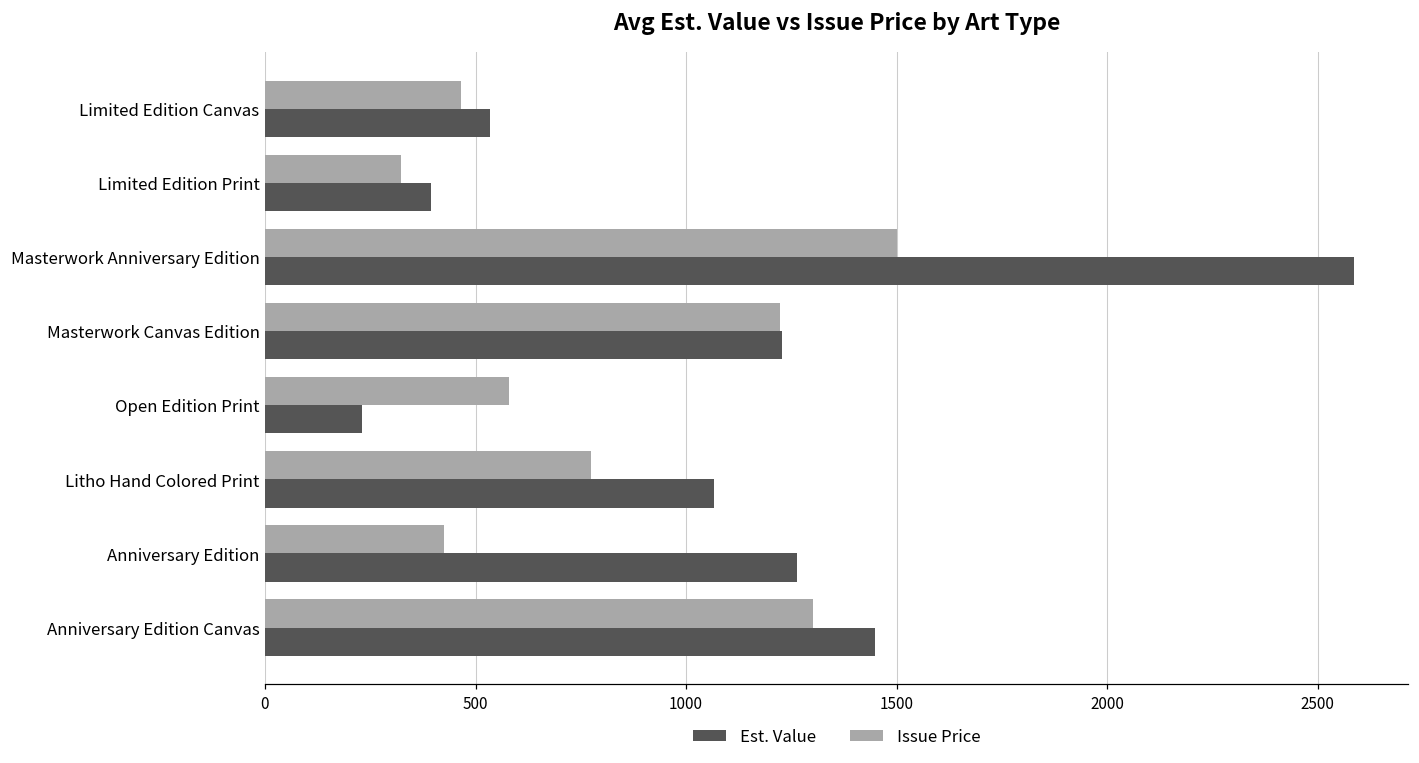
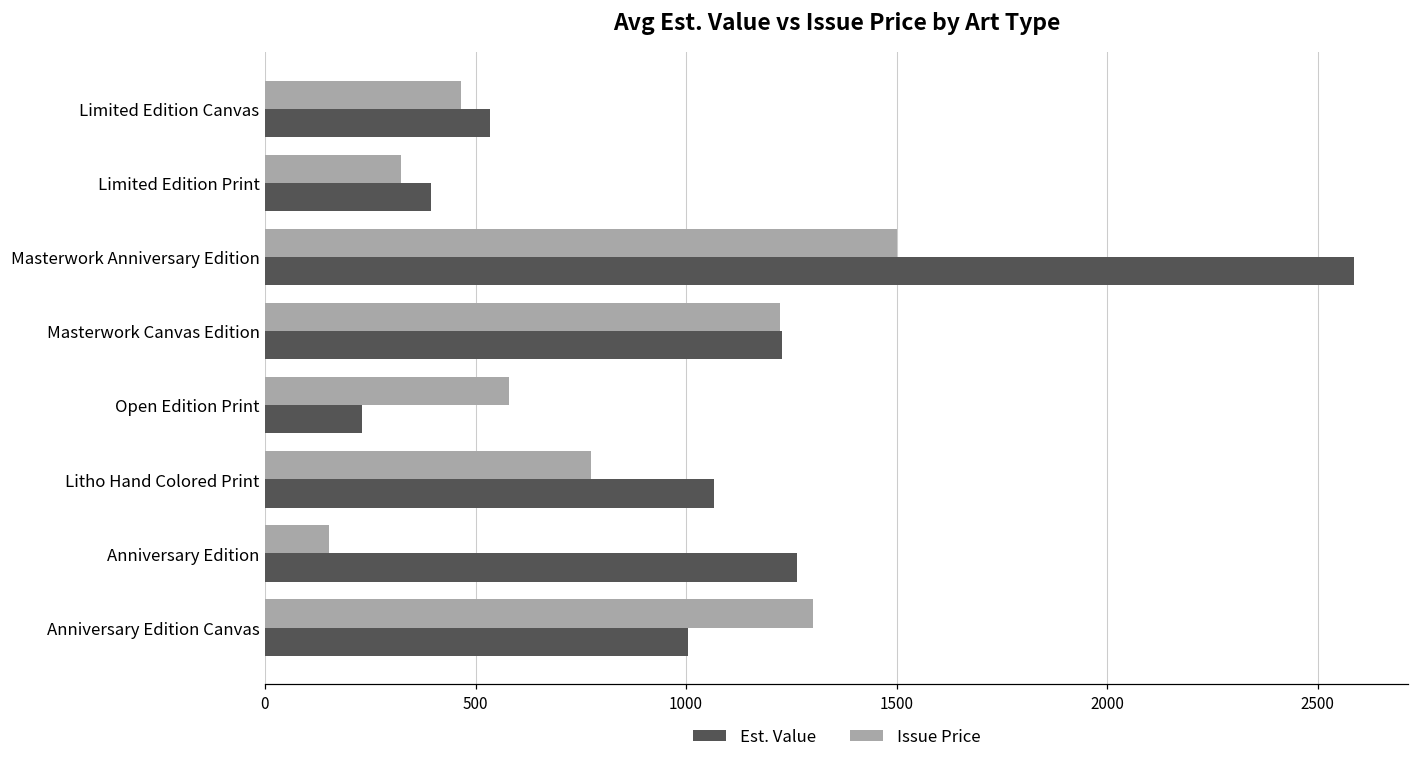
  {
    "Est. Value": {
      "Limited Edition Canvas": 530,
      "Limited Edition Print": 390,
      "Masterwork Anniversary Edition": 2590,
      "Masterwork Canvas Edition": 1230,
      "Open Edition Print": 230,
      "Litho Hand Colored Print": 1070,
      "Anniversary Edition": 1260,
-     "Anniversary Edition Canvas": 1450
+     "Anniversary Edition Canvas": 1000
    },
    "Issue Price": {
      "Limited Edition Canvas": 470,
      "Limited Edition Print": 320,
      "Masterwork Anniversary Edition": 1500,
      "Masterwork Canvas Edition": 1220,
      "Open Edition Print": 580,
      "Litho Hand Colored Print": 780,
-     "Anniversary Edition": 430,
+     "Anniversary Edition": 150,
      "Anniversary Edition Canvas": 1300
    }
  }
